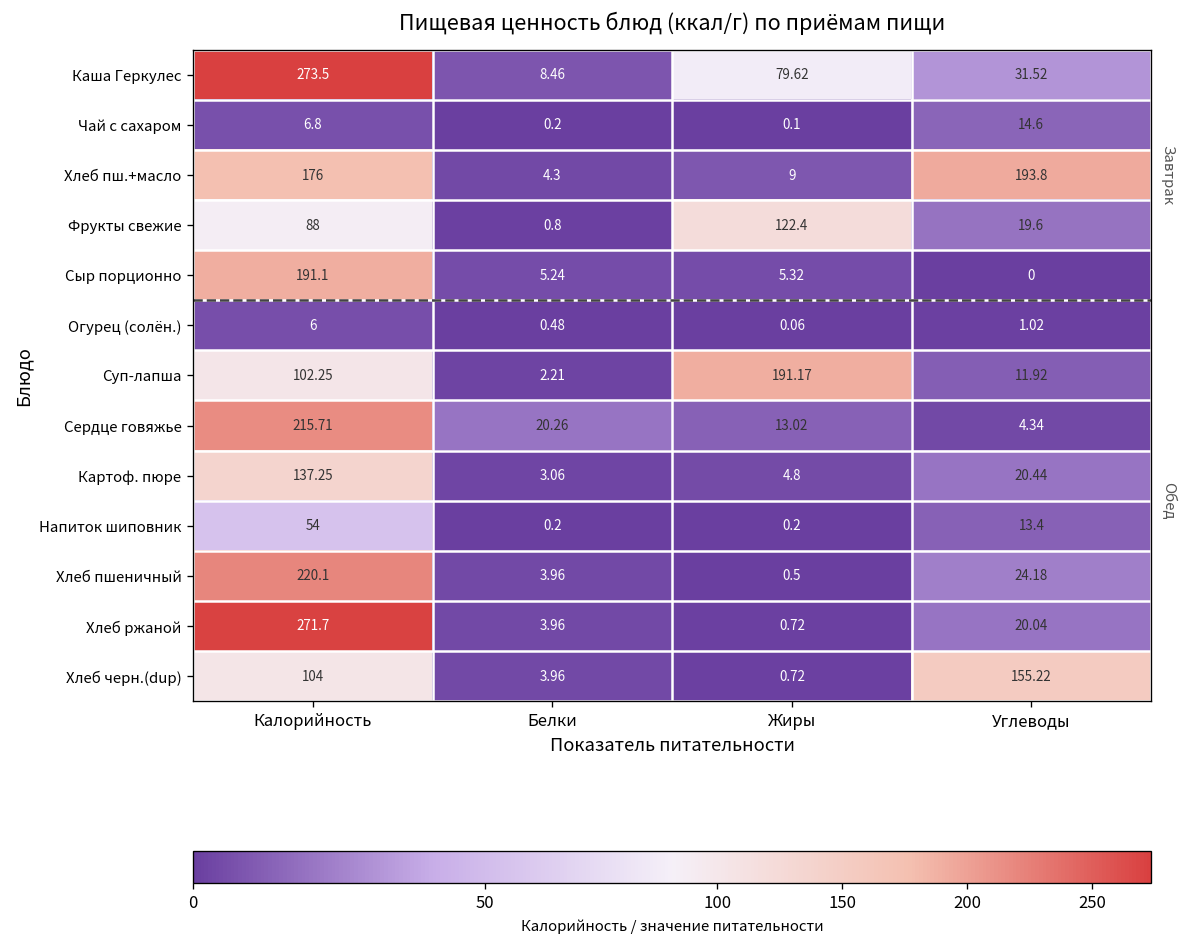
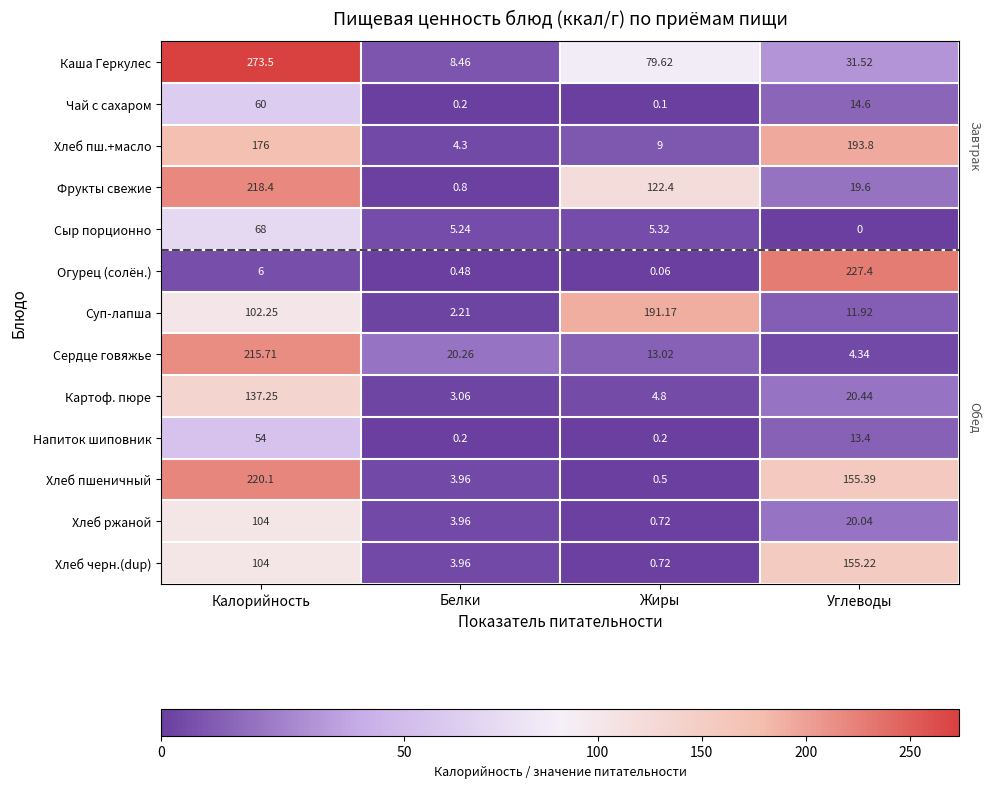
  {
    "Каша Геркулес": {
      "Калорийность": 273.5,
      "Белки": 8.46,
      "Жиры": 79.62,
      "Углеводы": 31.52
    },
    "Чай с сахаром": {
-     "Калорийность": 6.8,
+     "Калорийность": 60,
      "Белки": 0.2,
      "Жиры": 0.1,
      "Углеводы": 14.6
    },
    "Хлеб пш.+масло": {
      "Калорийность": 176,
      "Белки": 4.3,
      "Жиры": 9,
      "Углеводы": 193.8
    },
    "Фрукты свежие": {
-     "Калорийность": 88,
+     "Калорийность": 218.4,
      "Белки": 0.8,
      "Жиры": 122.4,
      "Углеводы": 19.6
    },
    "Сыр порционно": {
-     "Калорийность": 191.1,
+     "Калорийность": 68,
      "Белки": 5.24,
      "Жиры": 5.32,
      "Углеводы": 0
    },
    "Огурец (солён.)": {
      "Калорийность": 6,
      "Белки": 0.48,
      "Жиры": 0.06,
-     "Углеводы": 1.02
+     "Углеводы": 227.4
    },
    "Суп-лапша": {
      "Калорийность": 102.25,
      "Белки": 2.21,
      "Жиры": 191.17,
      "Углеводы": 11.92
    },
    "Сердце говяжье": {
      "Калорийность": 215.71,
      "Белки": 20.26,
      "Жиры": 13.02,
      "Углеводы": 4.34
    },
    "Картоф. пюре": {
      "Калорийность": 137.25,
      "Белки": 3.06,
      "Жиры": 4.8,
      "Углеводы": 20.44
    },
    "Напиток шиповник": {
      "Калорийность": 54,
      "Белки": 0.2,
      "Жиры": 0.2,
      "Углеводы": 13.4
    },
    "Хлеб пшеничный": {
      "Калорийность": 220.1,
      "Белки": 3.96,
      "Жиры": 0.5,
-     "Углеводы": 24.18
+     "Углеводы": 155.39
    },
    "Хлеб ржаной": {
-     "Калорийность": 271.7,
+     "Калорийность": 104,
      "Белки": 3.96,
      "Жиры": 0.72,
      "Углеводы": 20.04
    },
    "Хлеб черн.(dup)": {
      "Калорийность": 104,
      "Белки": 3.96,
      "Жиры": 0.72,
      "Углеводы": 155.22
    }
  }
